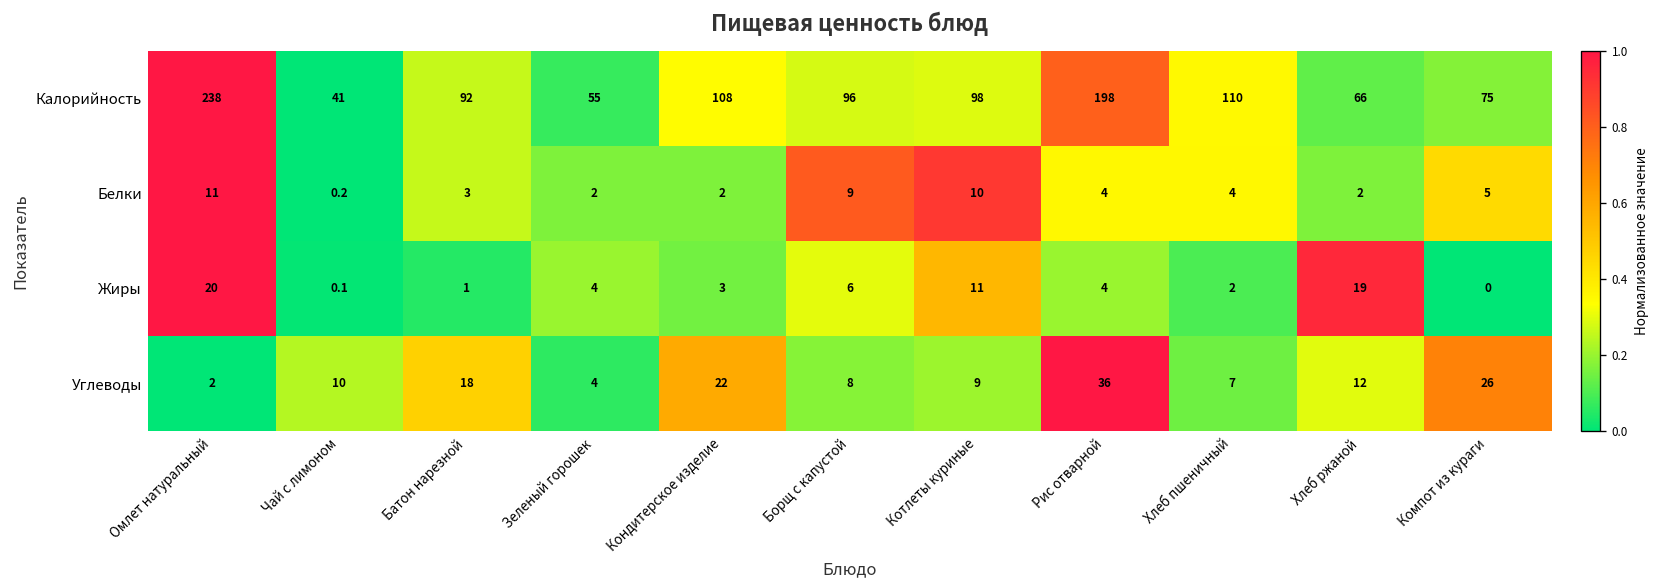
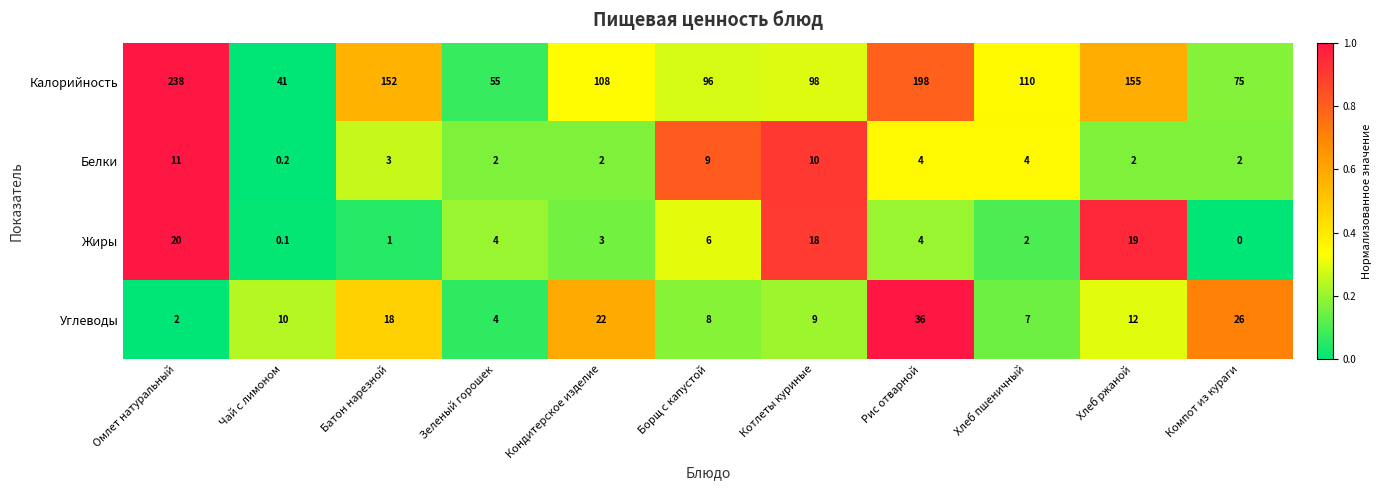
  {
    "Калорийность": {
      "Омлет натуральный": 238,
      "Чай с лимоном": 41,
-     "Батон нарезной": 92,
+     "Батон нарезной": 152,
      "Зеленый горошек": 55,
      "Кондитерское изделие": 108,
      "Борщ с капустой": 96,
      "Котлеты куриные": 98,
      "Рис отварной": 198,
      "Хлеб пшеничный": 110,
-     "Хлеб ржаной": 66,
+     "Хлеб ржаной": 155,
      "Компот из кураги": 75
    },
    "Белки": {
      "Омлет натуральный": 11,
      "Чай с лимоном": 0.2,
      "Батон нарезной": 3,
      "Зеленый горошек": 2,
      "Кондитерское изделие": 2,
      "Борщ с капустой": 9,
      "Котлеты куриные": 10,
      "Рис отварной": 4,
      "Хлеб пшеничный": 4,
      "Хлеб ржаной": 2,
-     "Компот из кураги": 5
+     "Компот из кураги": 2
    },
    "Жиры": {
      "Омлет натуральный": 20,
      "Чай с лимоном": 0.1,
      "Батон нарезной": 1,
      "Зеленый горошек": 4,
      "Кондитерское изделие": 3,
      "Борщ с капустой": 6,
-     "Котлеты куриные": 11,
+     "Котлеты куриные": 18,
      "Рис отварной": 4,
      "Хлеб пшеничный": 2,
      "Хлеб ржаной": 19,
      "Компот из кураги": 0
    },
    "Углеводы": {
      "Омлет натуральный": 2,
      "Чай с лимоном": 10,
      "Батон нарезной": 18,
      "Зеленый горошек": 4,
      "Кондитерское изделие": 22,
      "Борщ с капустой": 8,
      "Котлеты куриные": 9,
      "Рис отварной": 36,
      "Хлеб пшеничный": 7,
      "Хлеб ржаной": 12,
      "Компот из кураги": 26
    }
  }
